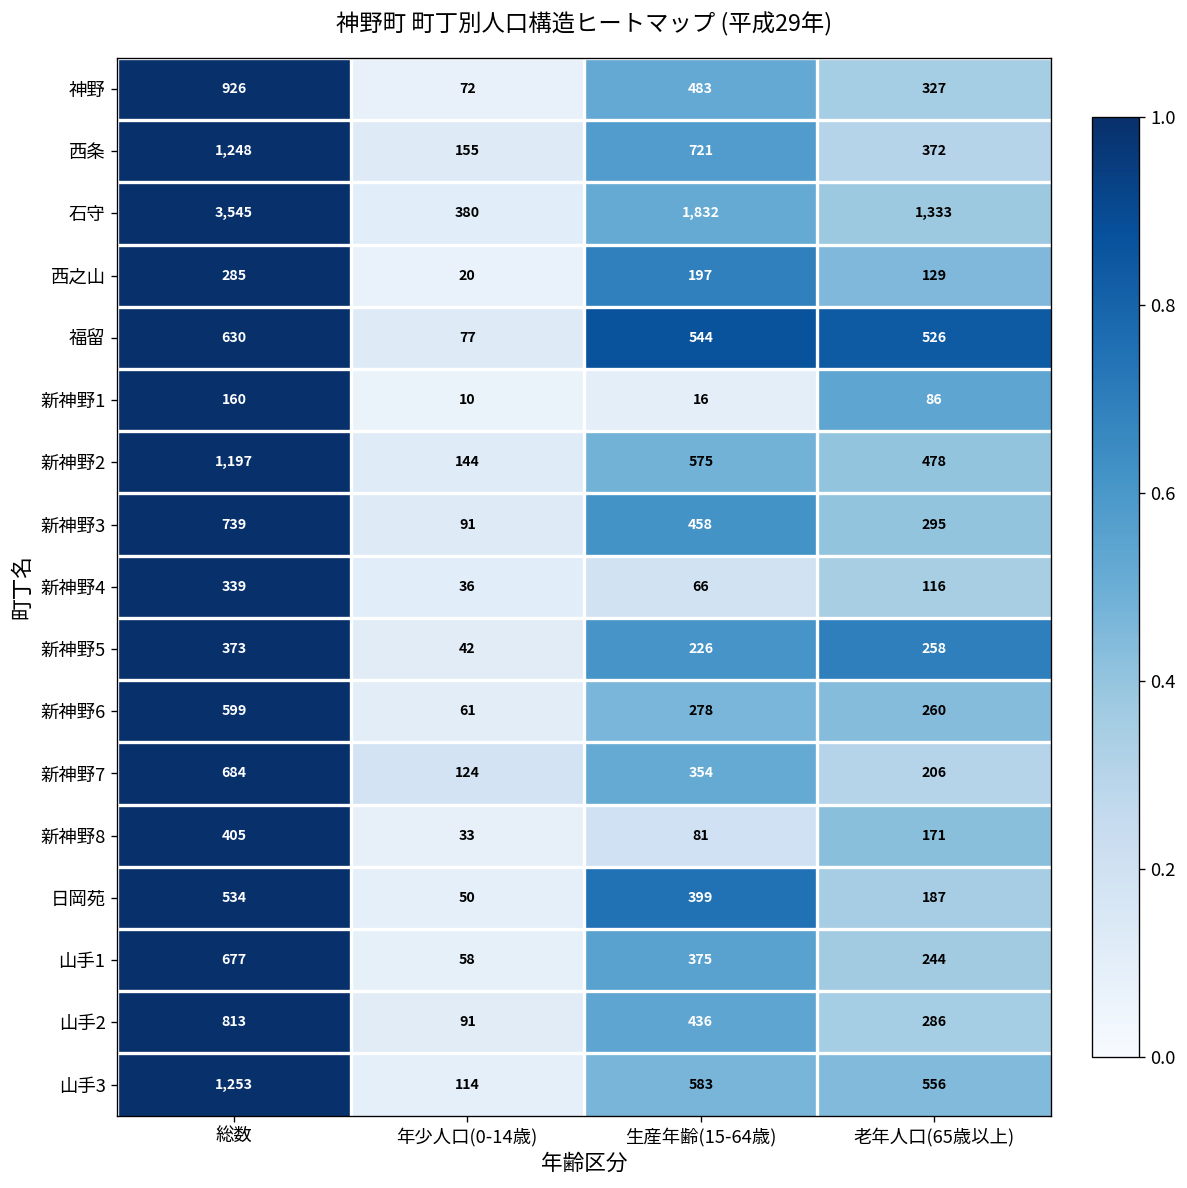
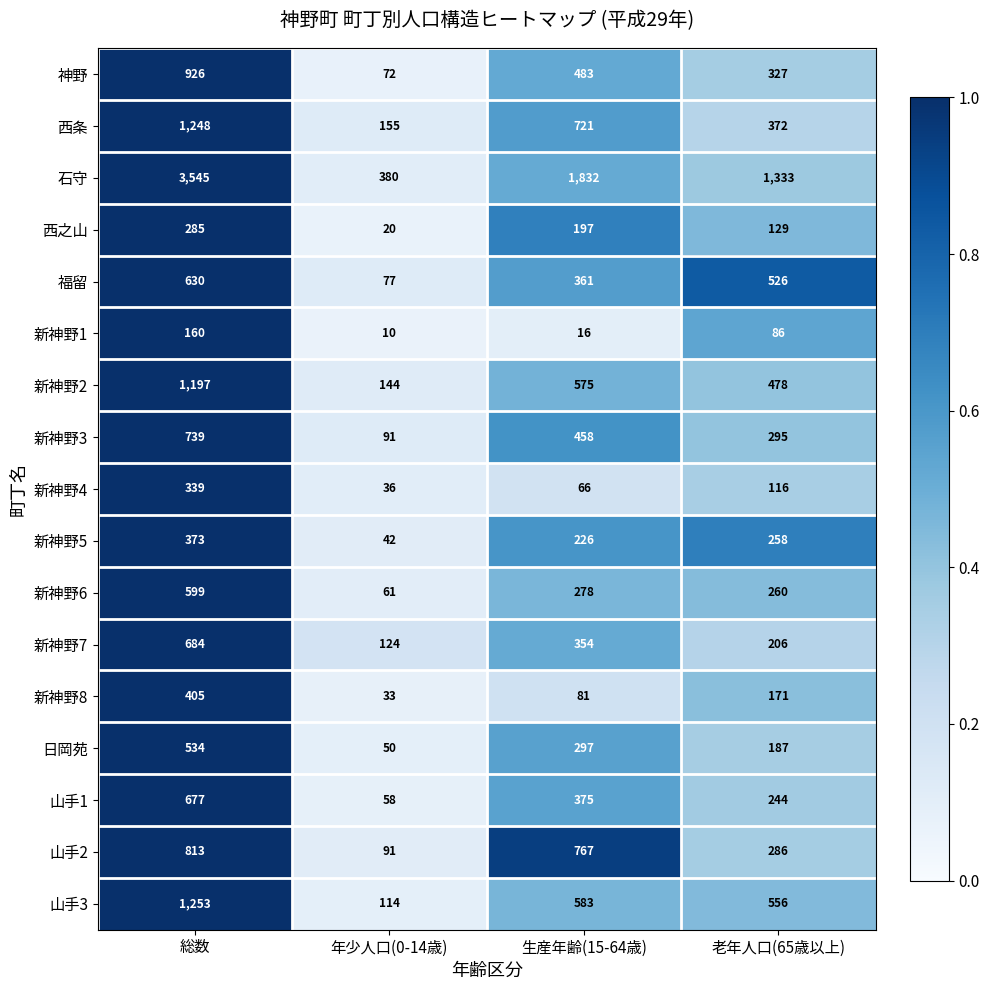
  {
    "神野": {
      "総数": "926",
      "年少人口(0-14歳)": "72",
      "生産年齢(15-64歳)": "483",
      "老年人口(65歳以上)": "327"
    },
    "西条": {
      "総数": "1,248",
      "年少人口(0-14歳)": "155",
      "生産年齢(15-64歳)": "721",
      "老年人口(65歳以上)": "372"
    },
    "石守": {
      "総数": "3,545",
      "年少人口(0-14歳)": "380",
      "生産年齢(15-64歳)": "1,832",
      "老年人口(65歳以上)": "1,333"
    },
    "西之山": {
      "総数": "285",
      "年少人口(0-14歳)": "20",
      "生産年齢(15-64歳)": "197",
      "老年人口(65歳以上)": "129"
    },
    "福留": {
      "総数": "630",
      "年少人口(0-14歳)": "77",
-     "生産年齢(15-64歳)": "544",
+     "生産年齢(15-64歳)": "361",
      "老年人口(65歳以上)": "526"
    },
    "新神野1": {
      "総数": "160",
      "年少人口(0-14歳)": "10",
      "生産年齢(15-64歳)": "16",
      "老年人口(65歳以上)": "86"
    },
    "新神野2": {
      "総数": "1,197",
      "年少人口(0-14歳)": "144",
      "生産年齢(15-64歳)": "575",
      "老年人口(65歳以上)": "478"
    },
    "新神野3": {
      "総数": "739",
      "年少人口(0-14歳)": "91",
      "生産年齢(15-64歳)": "458",
      "老年人口(65歳以上)": "295"
    },
    "新神野4": {
      "総数": "339",
      "年少人口(0-14歳)": "36",
      "生産年齢(15-64歳)": "66",
      "老年人口(65歳以上)": "116"
    },
    "新神野5": {
      "総数": "373",
      "年少人口(0-14歳)": "42",
      "生産年齢(15-64歳)": "226",
      "老年人口(65歳以上)": "258"
    },
    "新神野6": {
      "総数": "599",
      "年少人口(0-14歳)": "61",
      "生産年齢(15-64歳)": "278",
      "老年人口(65歳以上)": "260"
    },
    "新神野7": {
      "総数": "684",
      "年少人口(0-14歳)": "124",
      "生産年齢(15-64歳)": "354",
      "老年人口(65歳以上)": "206"
    },
    "新神野8": {
      "総数": "405",
      "年少人口(0-14歳)": "33",
      "生産年齢(15-64歳)": "81",
      "老年人口(65歳以上)": "171"
    },
    "日岡苑": {
      "総数": "534",
      "年少人口(0-14歳)": "50",
-     "生産年齢(15-64歳)": "399",
+     "生産年齢(15-64歳)": "297",
      "老年人口(65歳以上)": "187"
    },
    "山手1": {
      "総数": "677",
      "年少人口(0-14歳)": "58",
      "生産年齢(15-64歳)": "375",
      "老年人口(65歳以上)": "244"
    },
    "山手2": {
      "総数": "813",
      "年少人口(0-14歳)": "91",
-     "生産年齢(15-64歳)": "436",
+     "生産年齢(15-64歳)": "767",
      "老年人口(65歳以上)": "286"
    },
    "山手3": {
      "総数": "1,253",
      "年少人口(0-14歳)": "114",
      "生産年齢(15-64歳)": "583",
      "老年人口(65歳以上)": "556"
    }
  }
